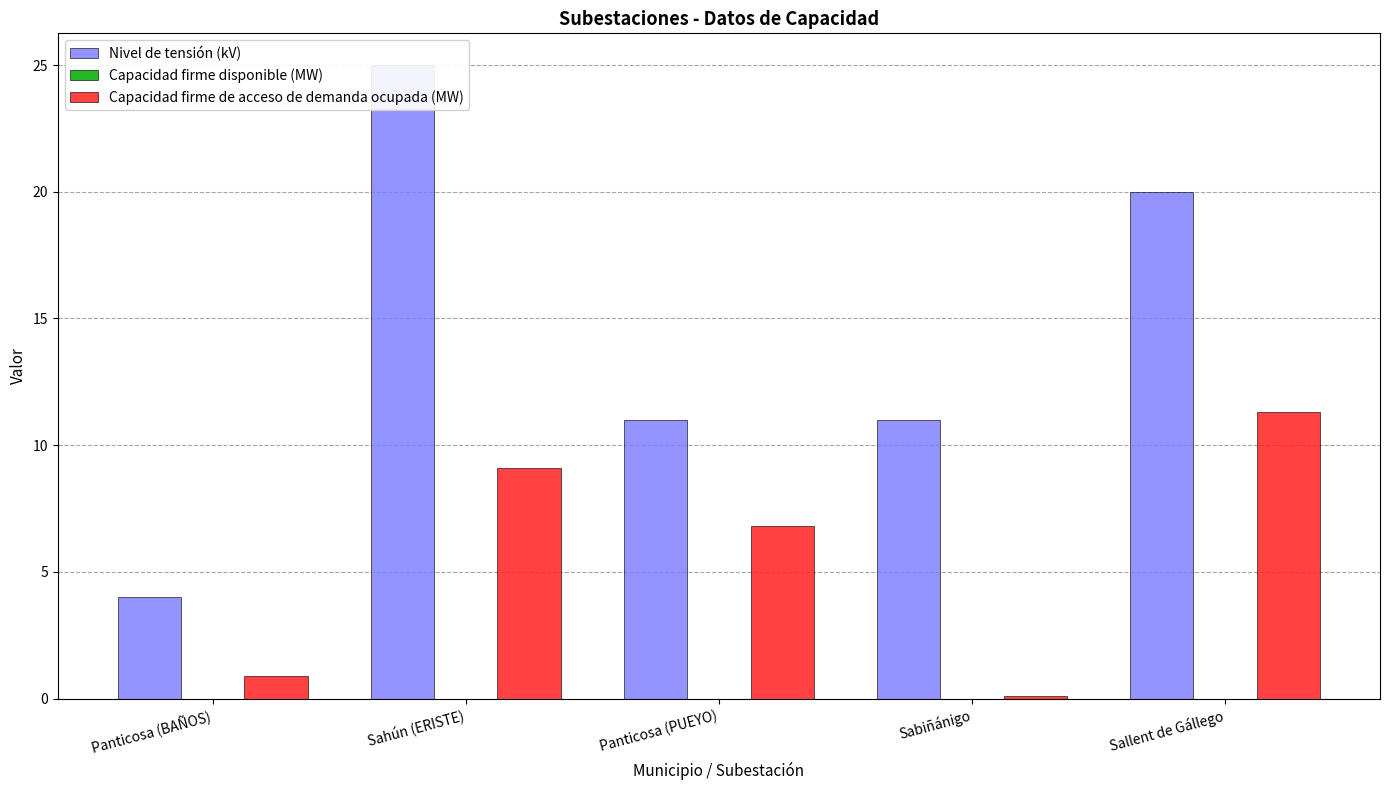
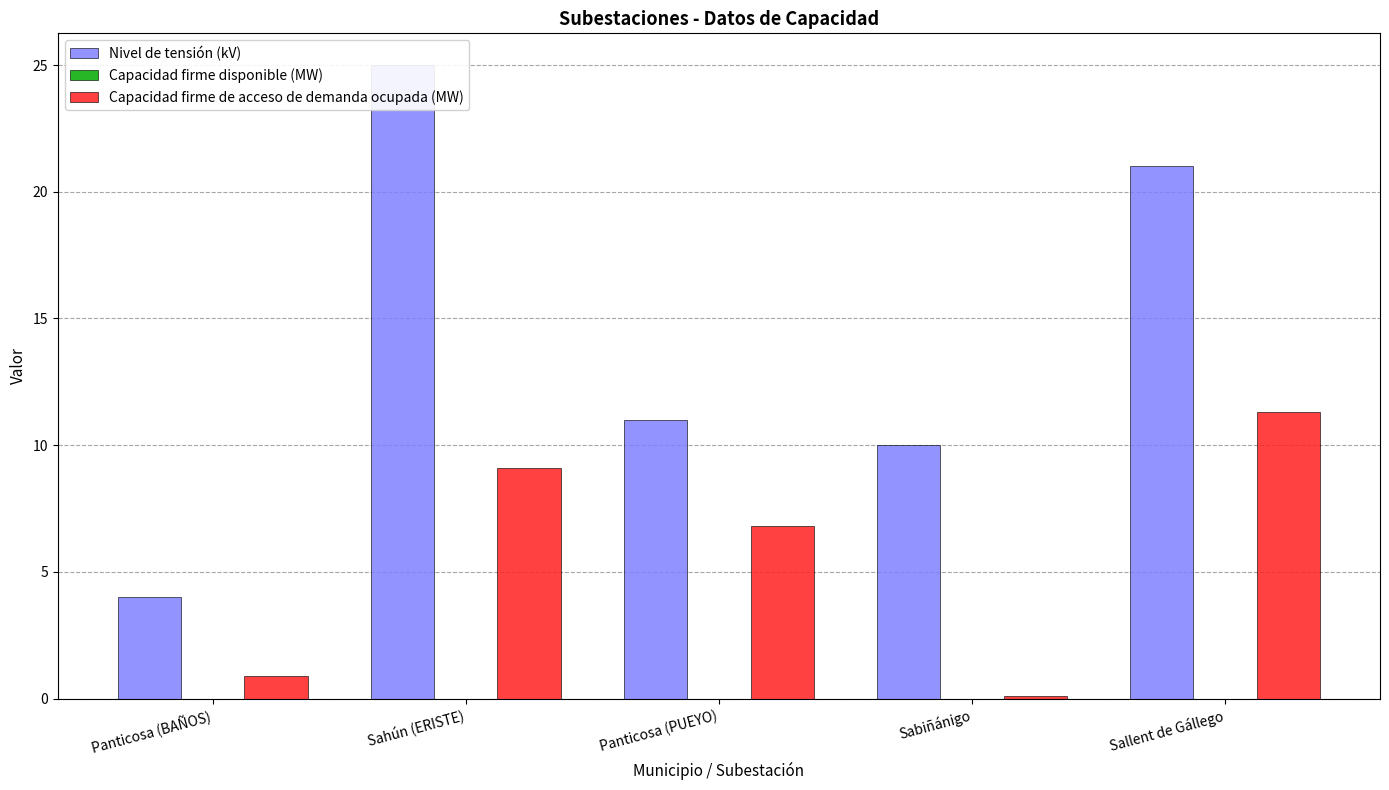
  {
    "Nivel de tensión (kV)": {
      "Panticosa (BAÑOS)": 4,
      "Panticosa (PUEYO)": 11,
-     "Sabiñánigo": 11,
-     "Sallent de Gállego": 20
+     "Sabiñánigo": 10,
+     "Sallent de Gállego": 21
    },
    "Capacidad firme disponible (MW)": {
      "Panticosa (BAÑOS)": 0,
      "Sahún (ERISTE)": 0,
      "Panticosa (PUEYO)": 0,
      "Sabiñánigo": 0,
      "Sallent de Gállego": 0
    },
    "Capacidad firme de acceso de demanda ocupada (MW)": {
      "Panticosa (BAÑOS)": 0.9,
      "Sahún (ERISTE)": 9.1,
      "Panticosa (PUEYO)": 6.8,
      "Sabiñánigo": 0.1,
      "Sallent de Gállego": 11.3
    }
  }
